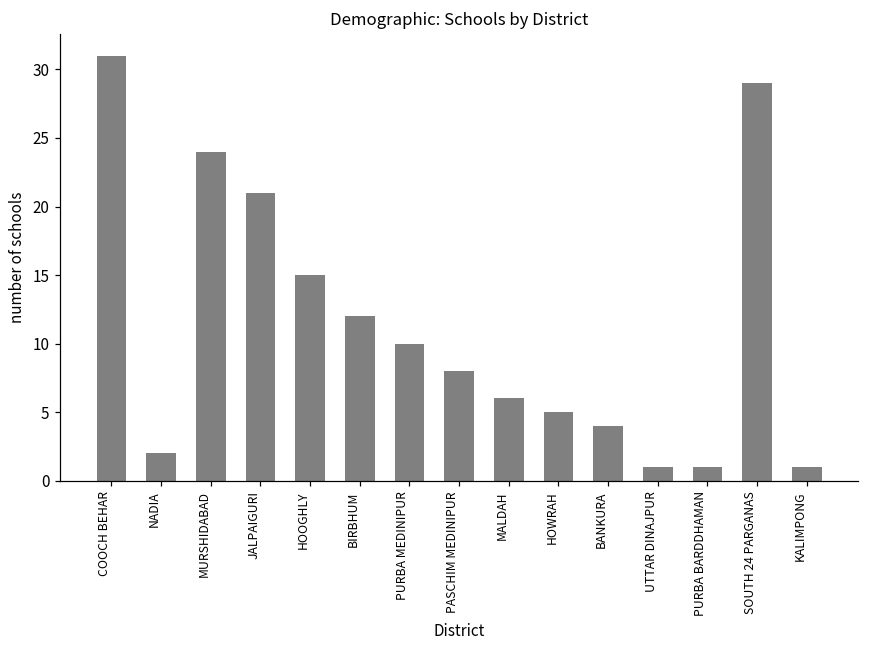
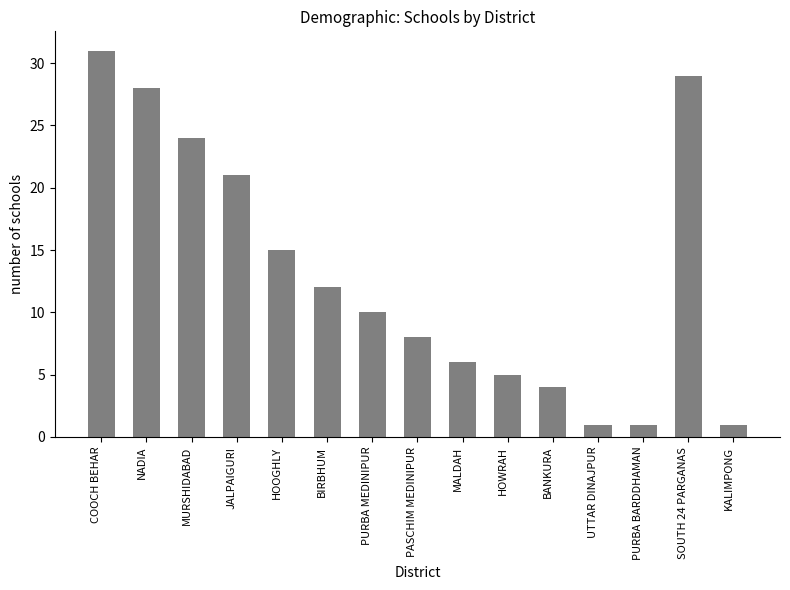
  {
    "COOCH BEHAR": 31,
-   "NADIA": 2,
+   "NADIA": 28,
    "MURSHIDABAD": 24,
    "JALPAIGURI": 21,
    "HOOGHLY": 15,
    "BIRBHUM": 12,
    "PURBA MEDINIPUR": 10,
    "PASCHIM MEDINIPUR": 8,
    "MALDAH": 6,
    "HOWRAH": 5,
    "BANKURA": 4,
    "UTTAR DINAJPUR": 1,
    "PURBA BARDDHAMAN": 1,
    "SOUTH 24 PARGANAS": 29,
    "KALIMPONG": 1
  }
